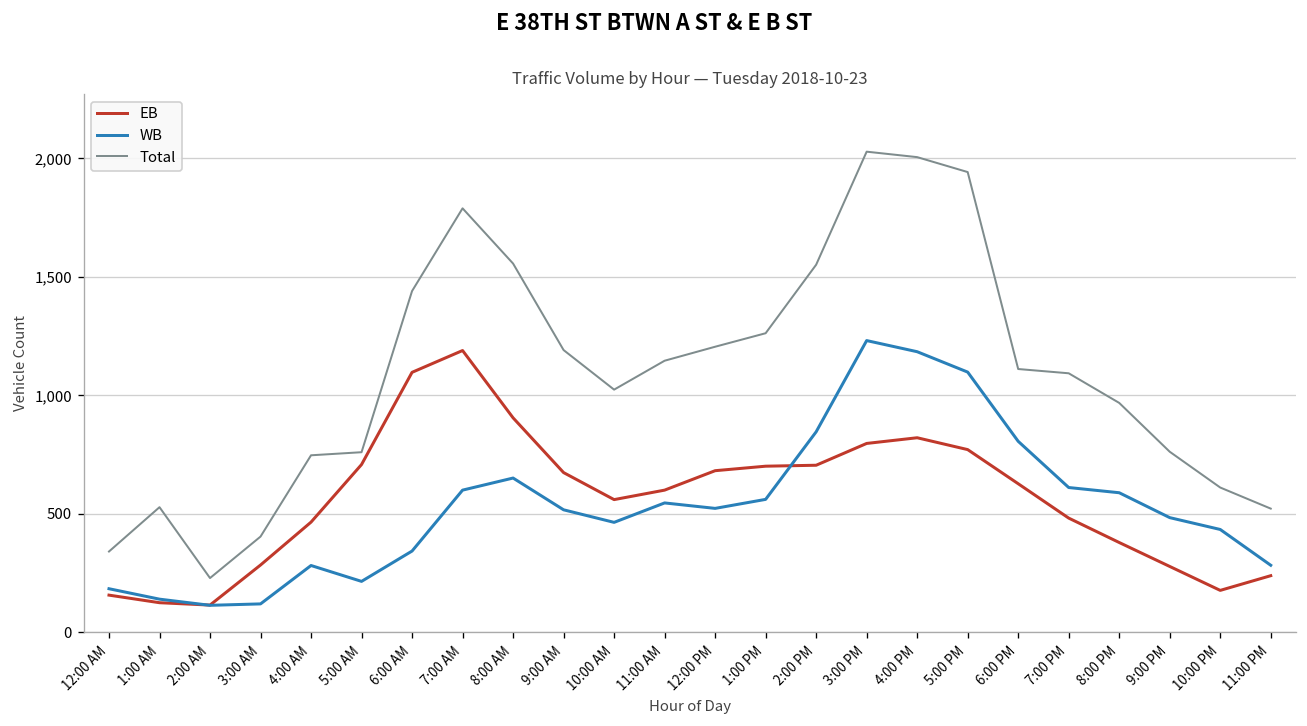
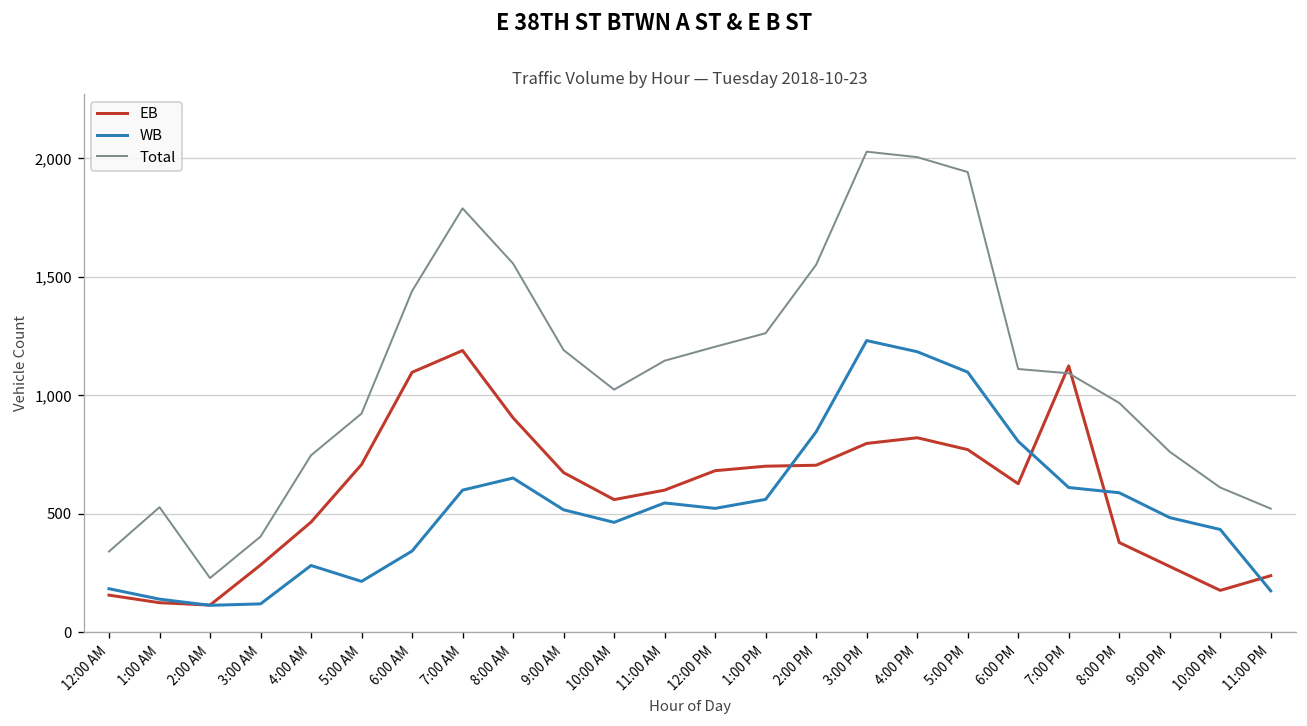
  {
    "EB": {
      "12:00 AM": "160",
      "1:00 AM": "130",
      "3:00 AM": "280",
      "4:00 AM": "470",
      "5:00 AM": "710",
      "6:00 AM": "1,100",
      "7:00 AM": "1,190",
      "8:00 AM": "910",
      "9:00 AM": "670",
      "10:00 AM": "560",
      "11:00 AM": "600",
      "12:00 PM": "680",
      "1:00 PM": "700",
      "2:00 PM": "710",
      "3:00 PM": "800",
      "4:00 PM": "820",
      "5:00 PM": "770",
      "6:00 PM": "630",
-     "7:00 PM": "480",
+     "7:00 PM": "1,120",
      "8:00 PM": "380",
      "9:00 PM": "280",
      "10:00 PM": "180",
      "11:00 PM": "240"
    },
    "WB": {
      "12:00 AM": "180",
      "1:00 AM": "140",
      "3:00 AM": "120",
      "4:00 AM": "280",
      "5:00 AM": "220",
      "6:00 AM": "340",
      "7:00 AM": "600",
      "8:00 AM": "650",
      "9:00 AM": "520",
      "10:00 AM": "460",
      "11:00 AM": "550",
      "12:00 PM": "520",
      "1:00 PM": "560",
      "2:00 PM": "850",
      "3:00 PM": "1,230",
      "4:00 PM": "1,180",
      "5:00 PM": "1,100",
      "6:00 PM": "810",
      "7:00 PM": "610",
      "8:00 PM": "590",
      "9:00 PM": "480",
      "10:00 PM": "430",
-     "11:00 PM": "280"
+     "11:00 PM": "180"
    },
    "Total": {
      "12:00 AM": "340",
      "1:00 AM": "530",
      "2:00 AM": "230",
      "3:00 AM": "400",
      "4:00 AM": "750",
-     "5:00 AM": "760",
+     "5:00 AM": "920",
      "6:00 AM": "1,440",
      "7:00 AM": "1,790",
      "8:00 AM": "1,560",
      "9:00 AM": "1,190",
      "10:00 AM": "1,020",
      "11:00 AM": "1,150",
      "12:00 PM": "1,210",
      "1:00 PM": "1,260",
      "2:00 PM": "1,550",
      "3:00 PM": "2,030",
      "4:00 PM": "2,010",
      "5:00 PM": "1,940",
      "6:00 PM": "1,110",
      "7:00 PM": "1,090",
      "8:00 PM": "970",
      "9:00 PM": "760",
      "10:00 PM": "610",
      "11:00 PM": "520"
    }
  }
